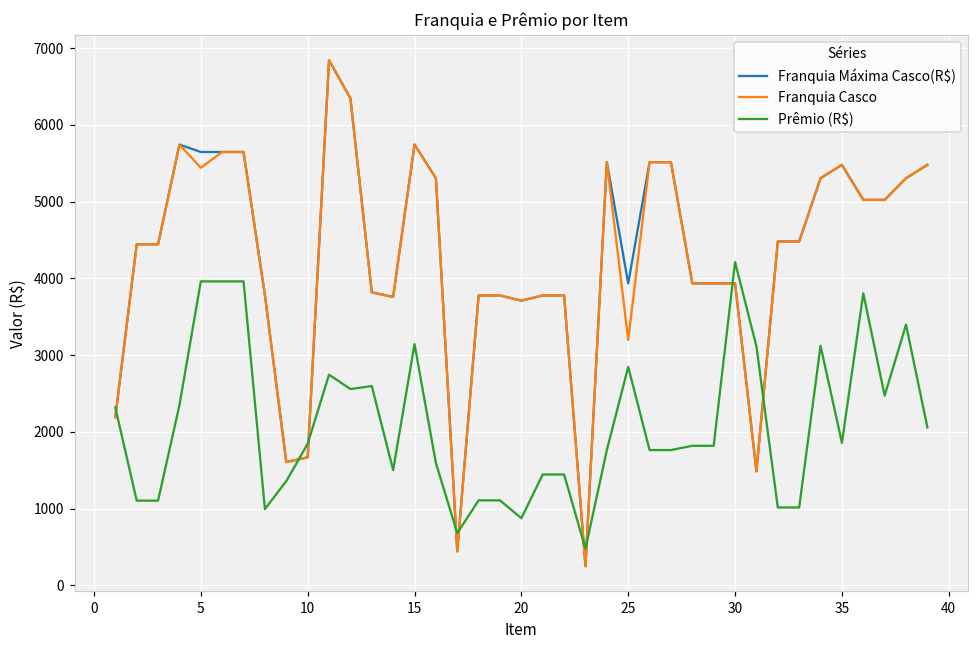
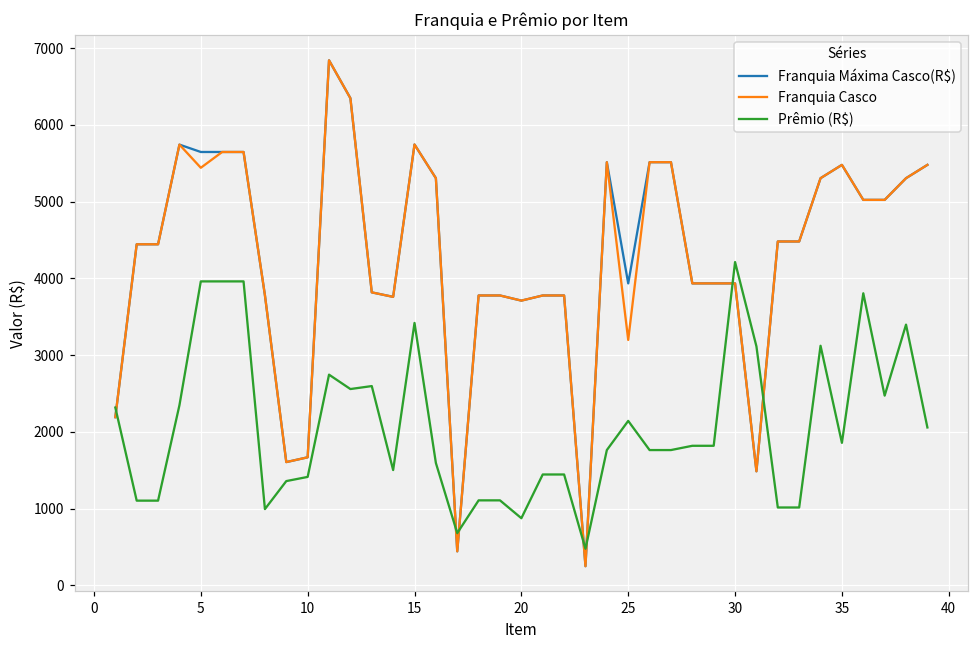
  {
    "Franquia Máxima Casco(R$)": {
      "5": 5600,
      "25": 3900
    },
    "Franquia Casco": {
      "5": 5400,
      "25": 3200
    },
    "Prêmio (R$)": {
      "5": 4000,
-     "10": 1800,
-     "15": 3100,
+     "10": 1400,
+     "15": 3400,
      "20": 900,
-     "25": 2800,
+     "25": 2100,
      "30": 4200,
      "35": 1900
    }
  }
